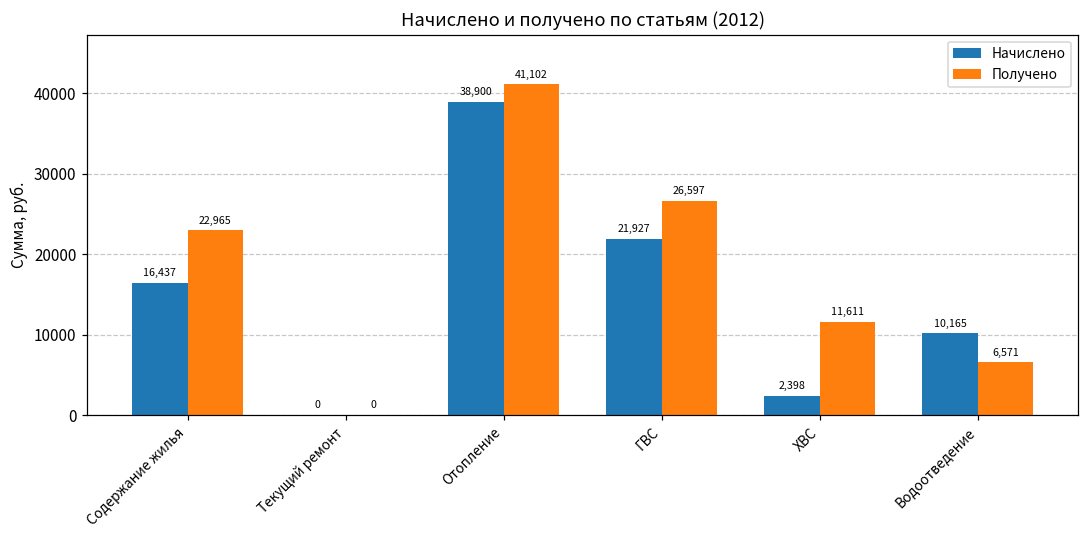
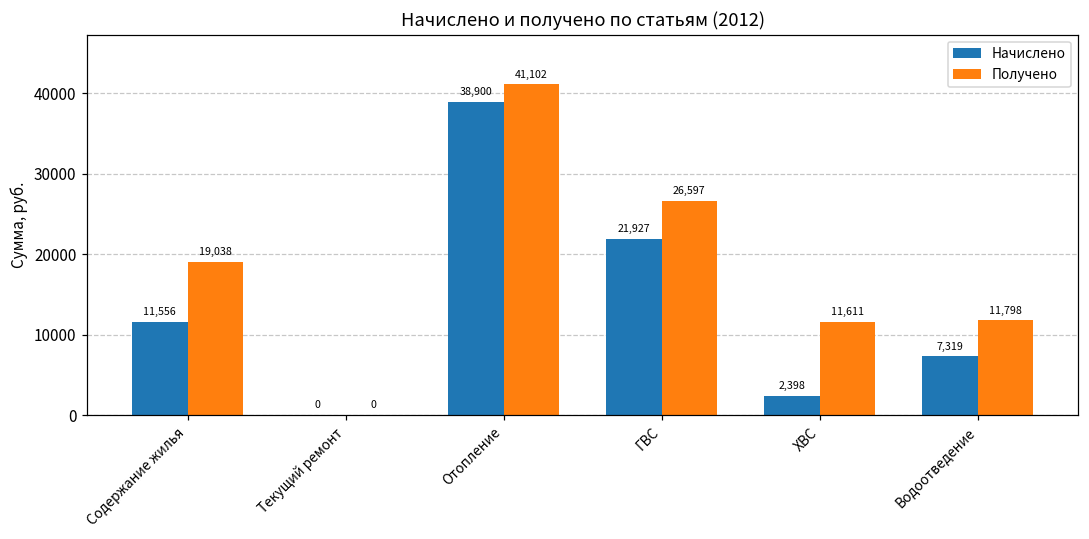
  {
    "Начислено": {
-     "Содержание жилья": "16,437",
+     "Содержание жилья": "11,556",
      "Текущий ремонт": "0",
      "Отопление": "38,900",
      "ГВС": "21,927",
      "ХВС": "2,398",
-     "Водоотведение": "10,165"
+     "Водоотведение": "7,319"
    },
    "Получено": {
-     "Содержание жилья": "22,965",
+     "Содержание жилья": "19,038",
      "Текущий ремонт": "0",
      "Отопление": "41,102",
      "ГВС": "26,597",
      "ХВС": "11,611",
-     "Водоотведение": "6,571"
+     "Водоотведение": "11,798"
    }
  }
